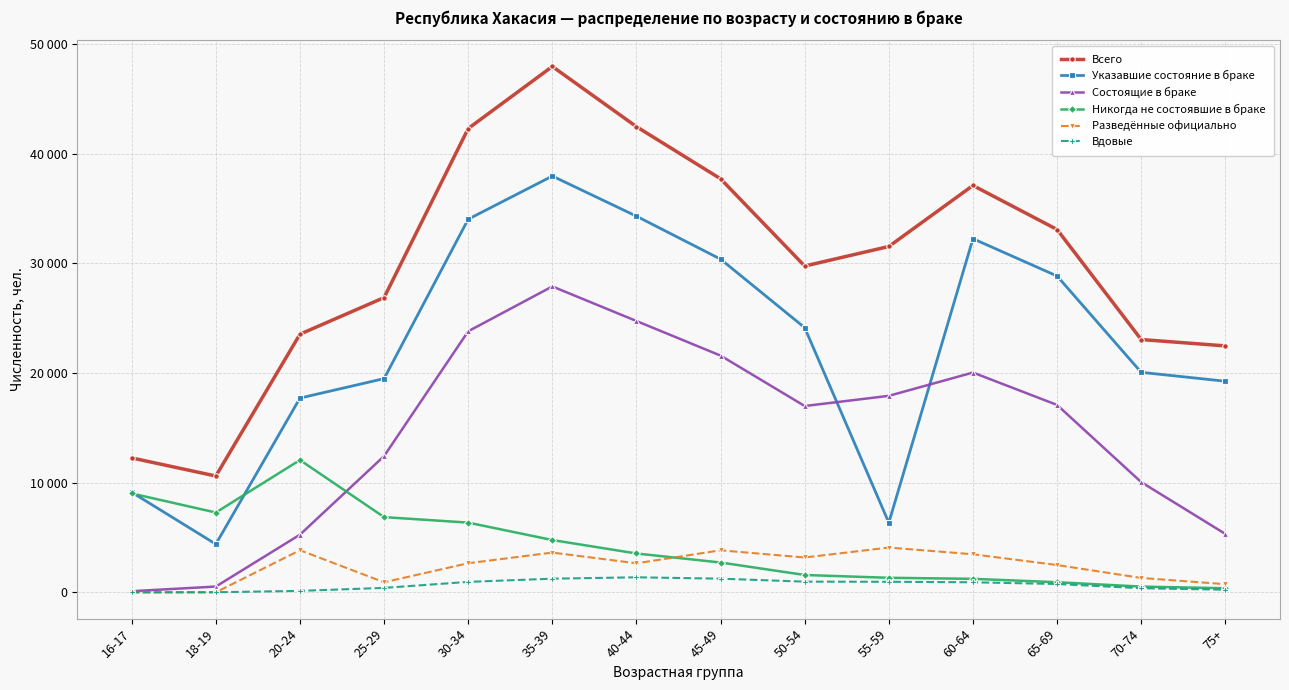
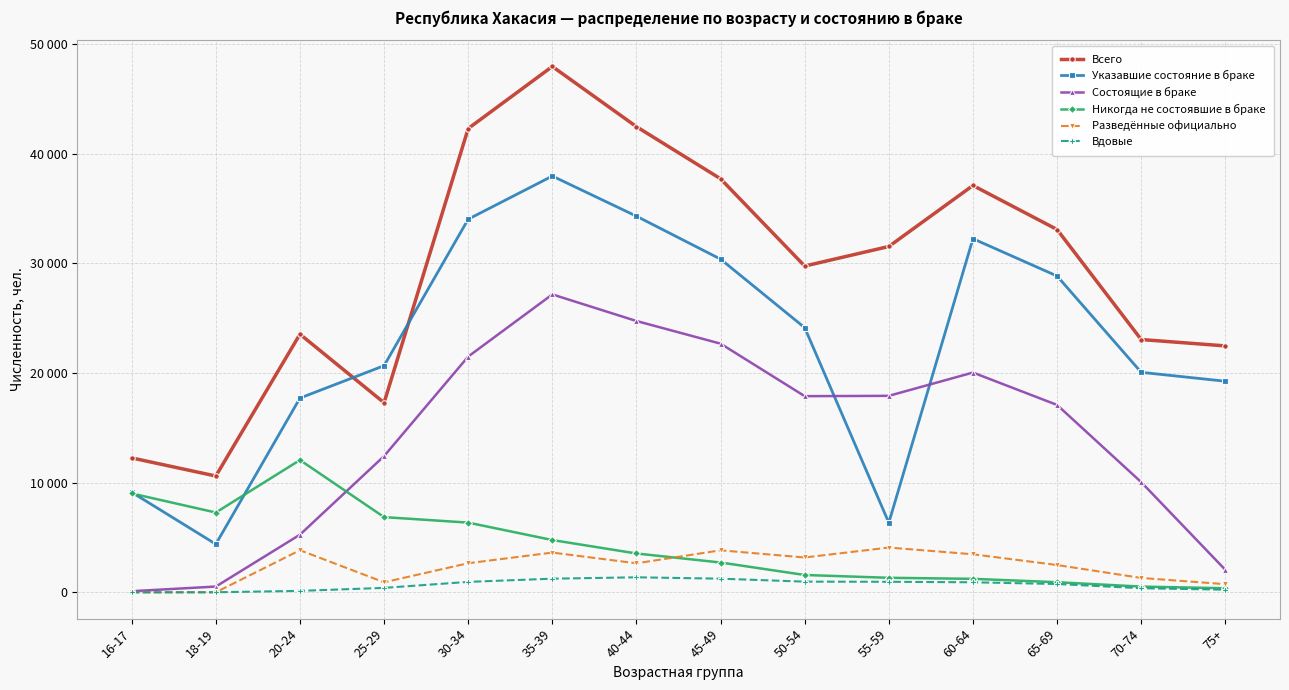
  {
    "Всего": {
      "16-17": 12300,
      "18-19": 10600,
      "20-24": 23600,
-     "25-29": 26900,
+     "25-29": 17300,
      "30-34": 42300,
      "35-39": 48000,
      "40-44": 42500,
      "45-49": 37700,
      "50-54": 29800,
      "55-59": 31500,
      "60-64": 37100,
      "65-69": 33100,
      "70-74": 23100,
      "75+": 22500
    },
    "Указавшие состояние в браке": {
      "18-19": 4400,
      "20-24": 17700,
-     "25-29": 19500,
+     "25-29": 20700,
      "30-34": 34000,
      "35-39": 38000,
      "40-44": 34300,
      "45-49": 30400,
      "50-54": 24100,
      "55-59": 6400,
      "60-64": 32300,
      "65-69": 28900,
      "70-74": 20100,
      "75+": 19300
    },
    "Состоящие в браке": {
      "18-19": 500,
      "20-24": 5300,
      "25-29": 12400,
-     "30-34": 23800,
-     "35-39": 27900,
+     "30-34": 21500,
+     "35-39": 27200,
      "40-44": 24800,
-     "45-49": 21600,
-     "50-54": 17000,
+     "45-49": 22700,
+     "50-54": 17900,
      "55-59": 17900,
      "60-64": 20100,
      "65-69": 17100,
      "70-74": 10100,
-     "75+": 5300
+     "75+": 2100
    },
    "Разведённые официально": {
      "20-24": 3800,
      "25-29": 900,
      "30-34": 2700,
      "35-39": 3600,
      "40-44": 2700,
      "45-49": 3800,
      "50-54": 3200,
      "55-59": 4100,
      "60-64": 3500,
      "65-69": 2500,
      "70-74": 1300,
      "75+": 700
    }
  }
